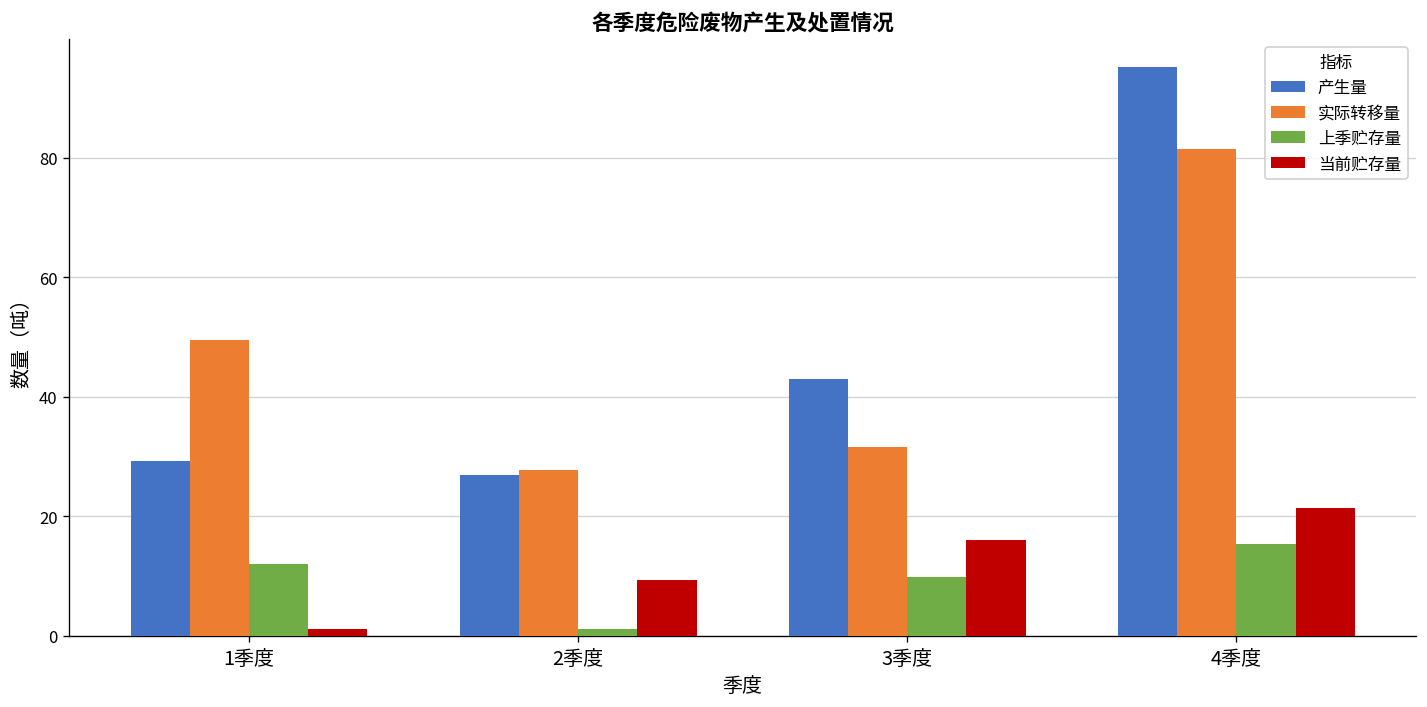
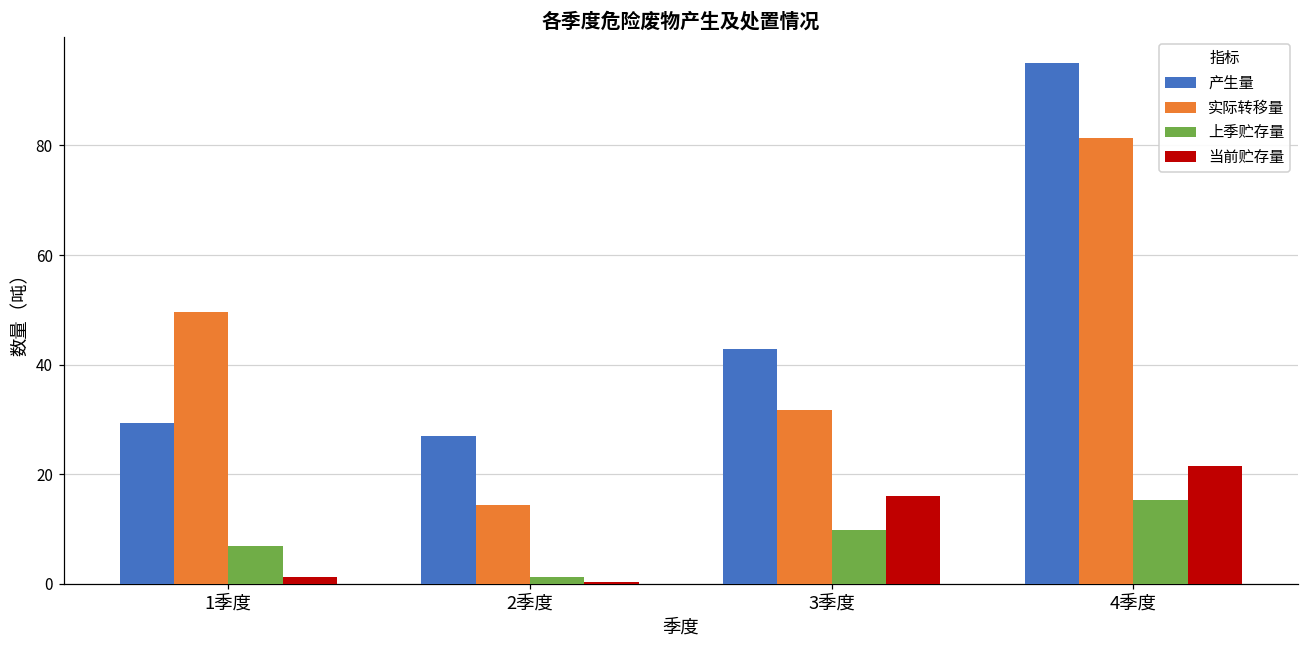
  {
    "产生量": {
      "1季度": 29,
      "2季度": 27,
      "3季度": 43,
      "4季度": 95
    },
    "实际转移量": {
      "1季度": 50,
-     "2季度": 28,
+     "2季度": 14,
      "3季度": 32,
      "4季度": 81
    },
    "上季贮存量": {
-     "1季度": 12,
+     "1季度": 7,
      "2季度": 1,
      "3季度": 10,
      "4季度": 15
    },
    "当前贮存量": {
      "1季度": 1,
-     "2季度": 9,
+     "2季度": 0,
      "3季度": 16,
      "4季度": 21
    }
  }
